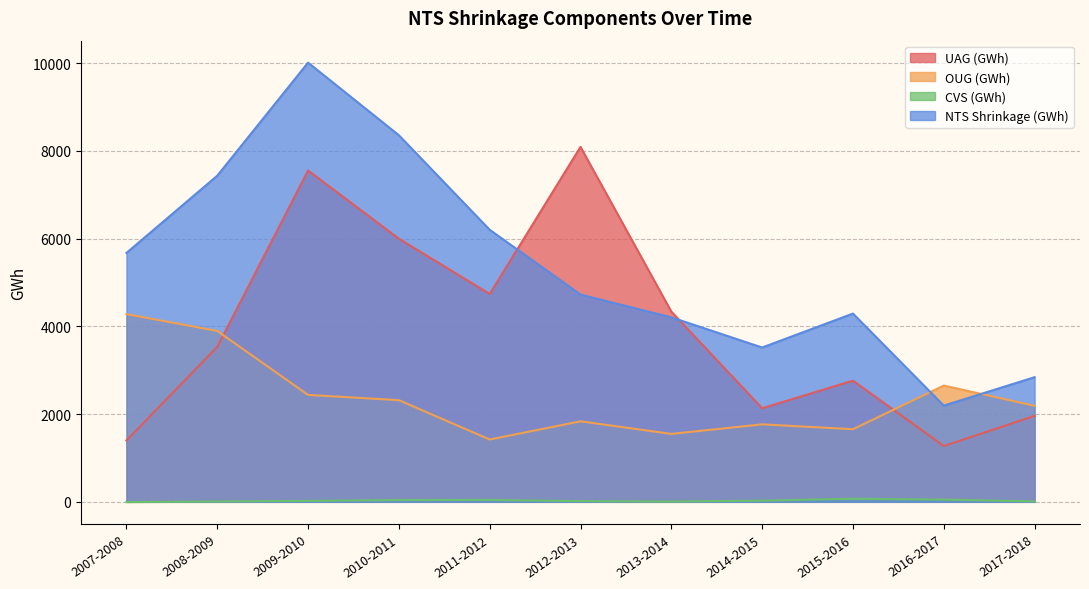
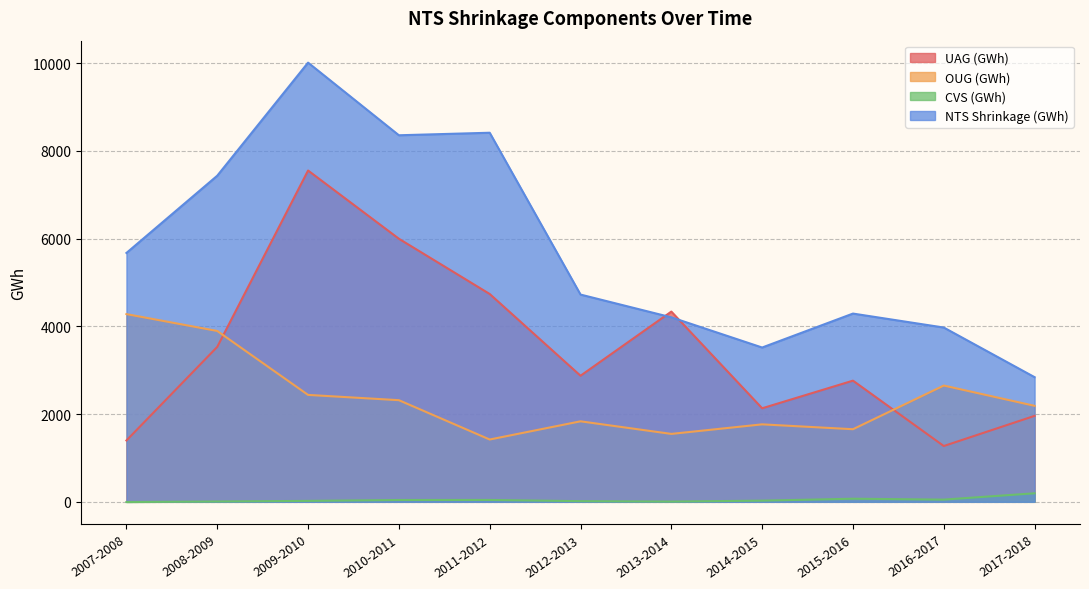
  {
    "UAG (GWh)": {
      "2007-2008": 1400,
      "2008-2009": 3500,
      "2009-2010": 7600,
      "2010-2011": 6000,
      "2011-2012": 4700,
-     "2012-2013": 8100,
+     "2012-2013": 2900,
      "2013-2014": 4300,
      "2014-2015": 2100,
      "2015-2016": 2800,
      "2016-2017": 1300,
      "2017-2018": 2000
    },
    "OUG (GWh)": {
      "2007-2008": 4300,
      "2008-2009": 3900,
      "2009-2010": 2400,
      "2010-2011": 2300,
      "2011-2012": 1400,
      "2012-2013": 1800,
      "2013-2014": 1500,
      "2014-2015": 1800,
      "2015-2016": 1700,
      "2016-2017": 2600,
      "2017-2018": 2200
    },
    "CVS (GWh)": {
      "2007-2008": 0,
      "2008-2009": 0,
      "2009-2010": 0,
      "2010-2011": 0,
      "2011-2012": 0,
      "2012-2013": 0,
      "2013-2014": 0,
      "2014-2015": 0,
      "2015-2016": 100,
      "2016-2017": 100,
-     "2017-2018": 0
+     "2017-2018": 200
    },
    "NTS Shrinkage (GWh)": {
      "2007-2008": 5700,
      "2008-2009": 7400,
      "2009-2010": 10000,
      "2010-2011": 8400,
-     "2011-2012": 6200,
+     "2011-2012": 8400,
      "2012-2013": 4700,
      "2013-2014": 4200,
      "2014-2015": 3500,
      "2015-2016": 4300,
-     "2016-2017": 2200,
+     "2016-2017": 4000,
      "2017-2018": 2800
    }
  }
